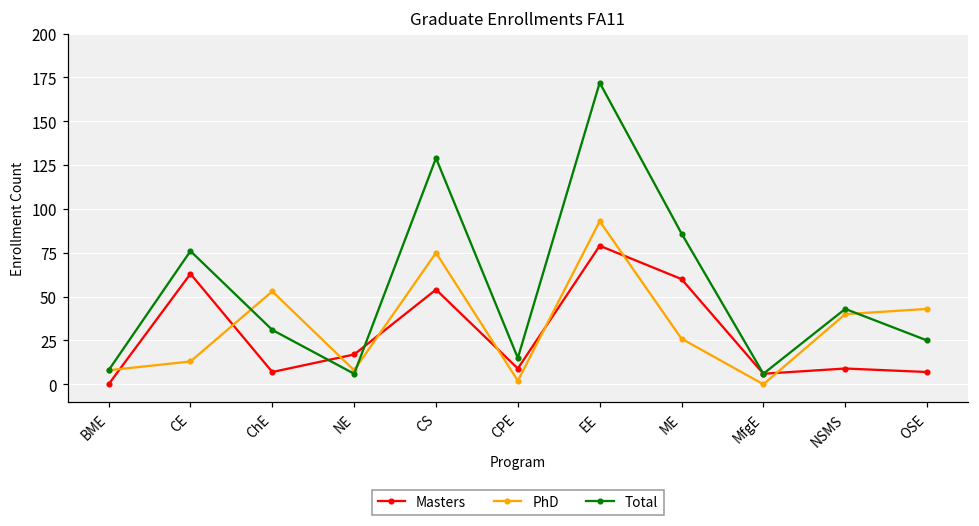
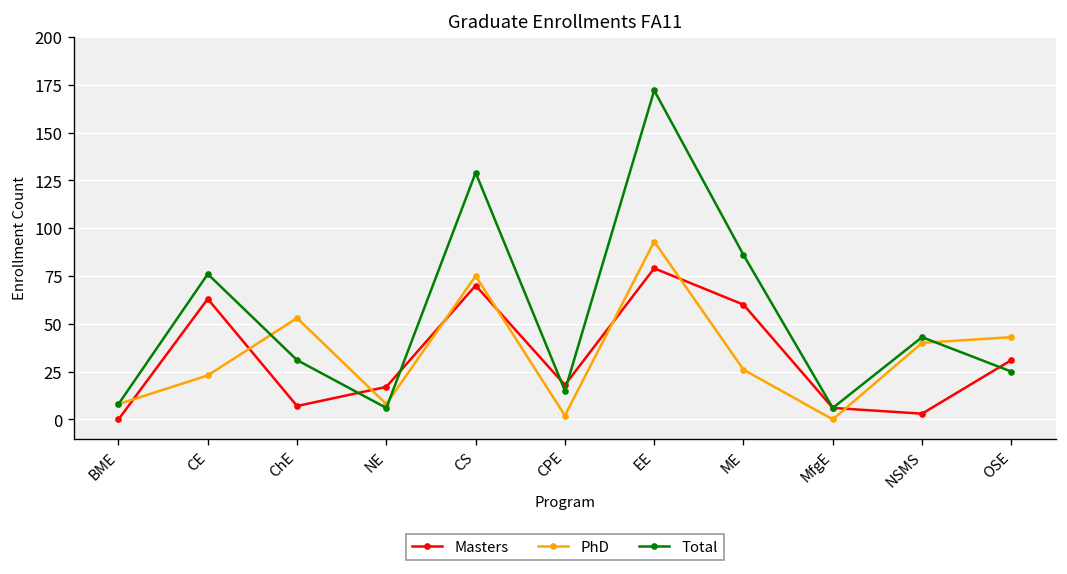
  {
    "Masters": {
      "BME": 0,
      "CE": 63,
      "ChE": 7,
      "NE": 17,
-     "CS": 54,
-     "CPE": 9,
+     "CS": 70,
+     "CPE": 18,
      "EE": 79,
      "ME": 60,
-     "NSMS": 9,
-     "OSE": 7
+     "NSMS": 3,
+     "OSE": 31
    },
    "PhD": {
-     "CE": 13,
+     "CE": 23,
      "ChE": 53,
      "NE": 8,
      "CS": 75,
      "CPE": 2,
      "EE": 93,
      "ME": 26,
      "MfgE": 0,
      "NSMS": 40,
      "OSE": 43
    },
    "Total": {
      "CE": 76,
      "ChE": 31,
      "NE": 6,
      "CS": 129,
      "CPE": 15,
      "EE": 172,
      "ME": 86,
      "NSMS": 43,
      "OSE": 25
    }
  }
